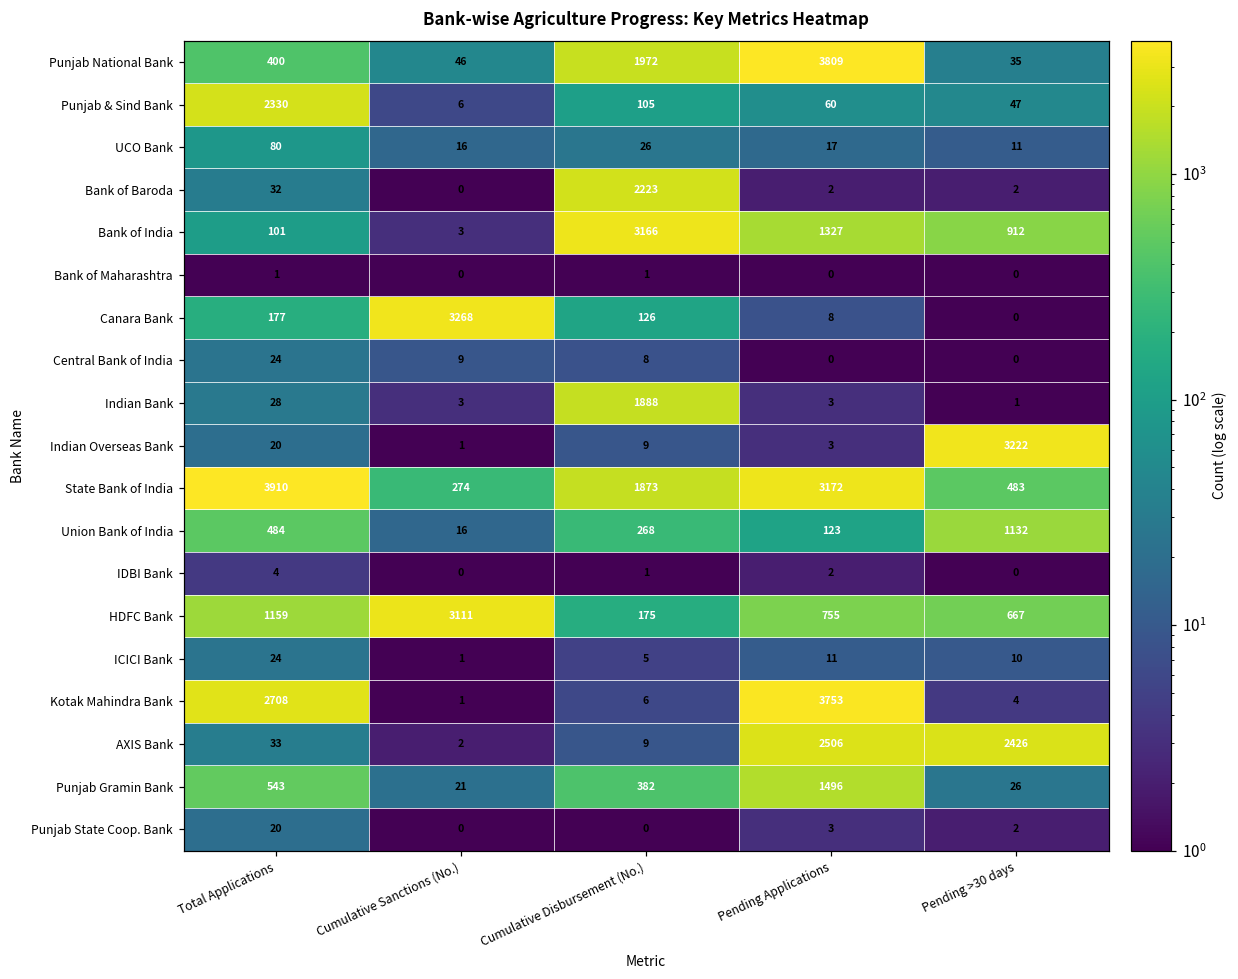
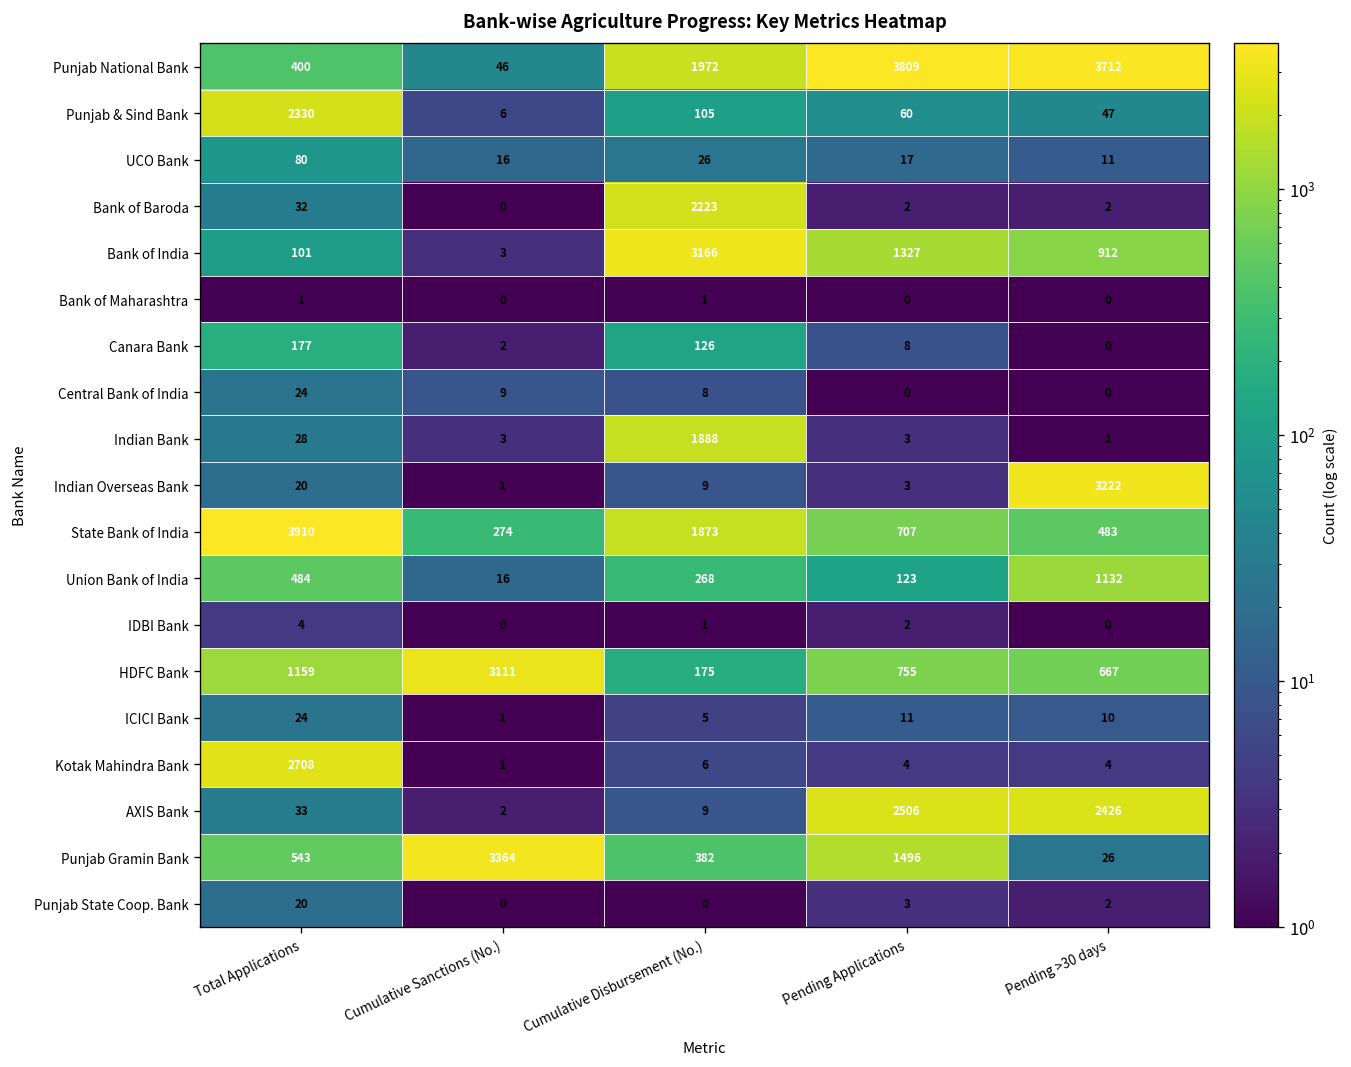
  {
    "Punjab National Bank": {
      "Total Applications": 400,
      "Cumulative Sanctions (No.)": 46,
      "Cumulative Disbursement (No.)": 1972,
      "Pending Applications": 3809,
-     "Pending >30 days": 35
+     "Pending >30 days": 3712
    },
    "Punjab & Sind Bank": {
      "Total Applications": 2330,
      "Cumulative Sanctions (No.)": 6,
      "Cumulative Disbursement (No.)": 105,
      "Pending Applications": 60,
      "Pending >30 days": 47
    },
    "UCO Bank": {
      "Total Applications": 80,
      "Cumulative Sanctions (No.)": 16,
      "Cumulative Disbursement (No.)": 26,
      "Pending Applications": 17,
      "Pending >30 days": 11
    },
    "Bank of Baroda": {
      "Total Applications": 32,
      "Cumulative Sanctions (No.)": 0,
      "Cumulative Disbursement (No.)": 2223,
      "Pending Applications": 2,
      "Pending >30 days": 2
    },
    "Bank of India": {
      "Total Applications": 101,
      "Cumulative Sanctions (No.)": 3,
      "Cumulative Disbursement (No.)": 3166,
      "Pending Applications": 1327,
      "Pending >30 days": 912
    },
    "Bank of Maharashtra": {
      "Total Applications": 1,
      "Cumulative Sanctions (No.)": 0,
      "Cumulative Disbursement (No.)": 1,
      "Pending Applications": 0,
      "Pending >30 days": 0
    },
    "Canara Bank": {
      "Total Applications": 177,
-     "Cumulative Sanctions (No.)": 3268,
+     "Cumulative Sanctions (No.)": 2,
      "Cumulative Disbursement (No.)": 126,
      "Pending Applications": 8,
      "Pending >30 days": 0
    },
    "Central Bank of India": {
      "Total Applications": 24,
      "Cumulative Sanctions (No.)": 9,
      "Cumulative Disbursement (No.)": 8,
      "Pending Applications": 0,
      "Pending >30 days": 0
    },
    "Indian Bank": {
      "Total Applications": 28,
      "Cumulative Sanctions (No.)": 3,
      "Cumulative Disbursement (No.)": 1888,
      "Pending Applications": 3,
      "Pending >30 days": 1
    },
    "Indian Overseas Bank": {
      "Total Applications": 20,
      "Cumulative Sanctions (No.)": 1,
      "Cumulative Disbursement (No.)": 9,
      "Pending Applications": 3,
      "Pending >30 days": 3222
    },
    "State Bank of India": {
      "Total Applications": 3910,
      "Cumulative Sanctions (No.)": 274,
      "Cumulative Disbursement (No.)": 1873,
-     "Pending Applications": 3172,
+     "Pending Applications": 707,
      "Pending >30 days": 483
    },
    "Union Bank of India": {
      "Total Applications": 484,
      "Cumulative Sanctions (No.)": 16,
      "Cumulative Disbursement (No.)": 268,
      "Pending Applications": 123,
      "Pending >30 days": 1132
    },
    "IDBI Bank": {
      "Total Applications": 4,
      "Cumulative Sanctions (No.)": 0,
      "Cumulative Disbursement (No.)": 1,
      "Pending Applications": 2,
      "Pending >30 days": 0
    },
    "HDFC Bank": {
      "Total Applications": 1159,
      "Cumulative Sanctions (No.)": 3111,
      "Cumulative Disbursement (No.)": 175,
      "Pending Applications": 755,
      "Pending >30 days": 667
    },
    "ICICI Bank": {
      "Total Applications": 24,
      "Cumulative Sanctions (No.)": 1,
      "Cumulative Disbursement (No.)": 5,
      "Pending Applications": 11,
      "Pending >30 days": 10
    },
    "Kotak Mahindra Bank": {
      "Total Applications": 2708,
      "Cumulative Sanctions (No.)": 1,
      "Cumulative Disbursement (No.)": 6,
-     "Pending Applications": 3753,
+     "Pending Applications": 4,
      "Pending >30 days": 4
    },
    "AXIS Bank": {
      "Total Applications": 33,
      "Cumulative Sanctions (No.)": 2,
      "Cumulative Disbursement (No.)": 9,
      "Pending Applications": 2506,
      "Pending >30 days": 2426
    },
    "Punjab Gramin Bank": {
      "Total Applications": 543,
-     "Cumulative Sanctions (No.)": 21,
+     "Cumulative Sanctions (No.)": 3364,
      "Cumulative Disbursement (No.)": 382,
      "Pending Applications": 1496,
      "Pending >30 days": 26
    },
    "Punjab State Coop. Bank": {
      "Total Applications": 20,
      "Cumulative Sanctions (No.)": 0,
      "Cumulative Disbursement (No.)": 0,
      "Pending Applications": 3,
      "Pending >30 days": 2
    }
  }
